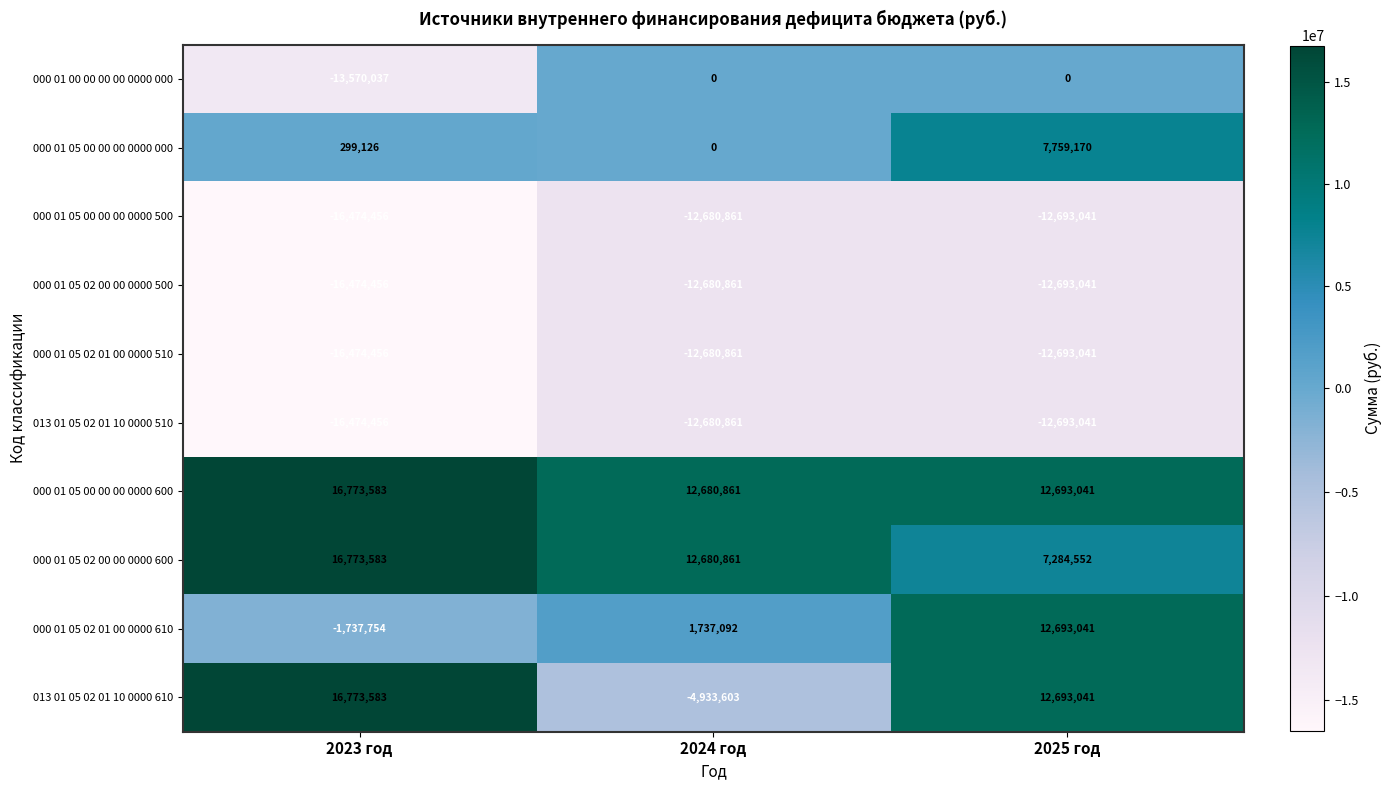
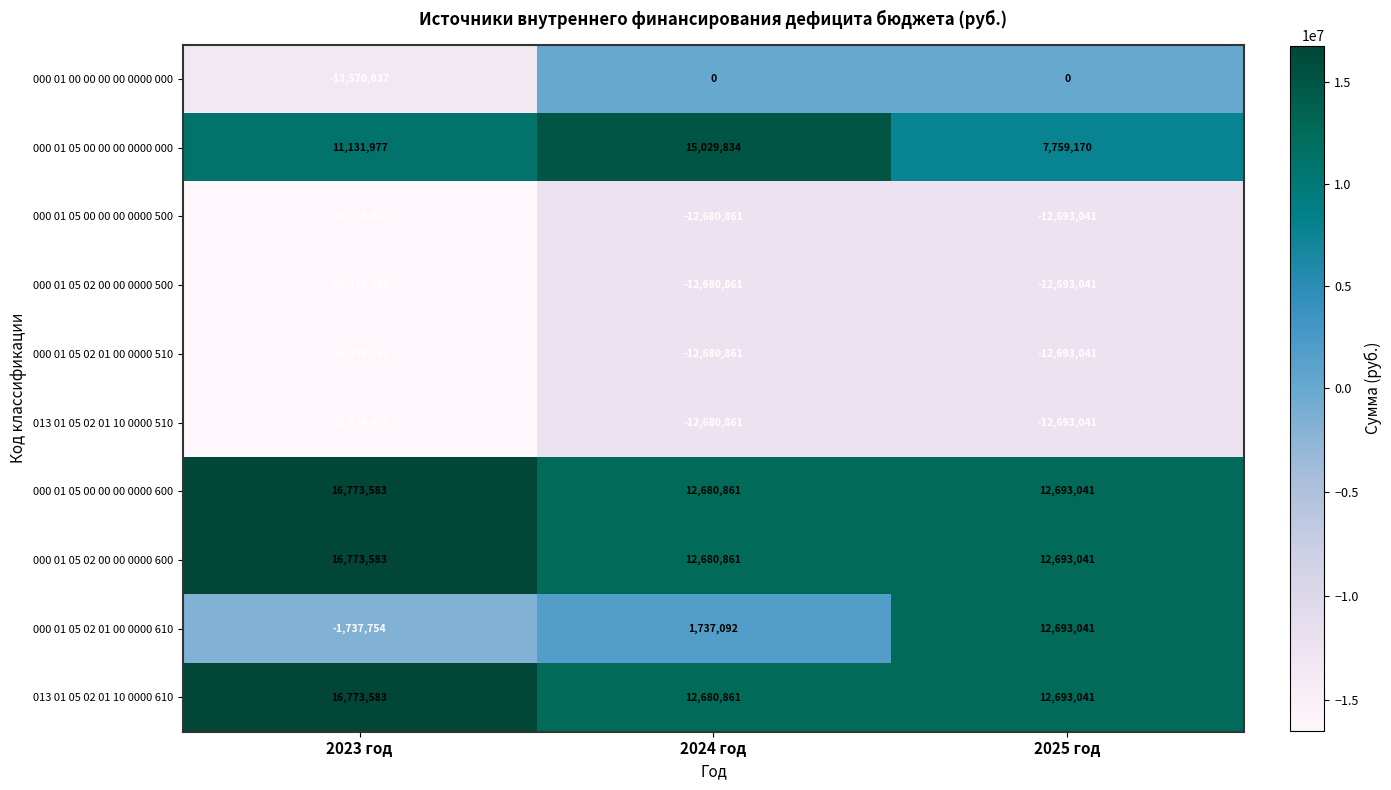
  {
    "000 01 00 00 00 00 0000 000": {
      "2024 год": "0",
      "2025 год": "0"
    },
    "000 01 05 00 00 00 0000 000": {
-     "2023 год": "299,126",
-     "2024 год": "0",
+     "2023 год": "11,131,977",
+     "2024 год": "15,029,834",
      "2025 год": "7,759,170"
    },
    "000 01 05 00 00 00 0000 600": {
      "2023 год": "16,773,583",
      "2024 год": "12,680,861",
      "2025 год": "12,693,041"
    },
    "000 01 05 02 00 00 0000 600": {
      "2023 год": "16,773,583",
      "2024 год": "12,680,861",
-     "2025 год": "7,284,552"
+     "2025 год": "12,693,041"
    },
    "000 01 05 02 01 00 0000 610": {
      "2023 год": "-1,737,754",
      "2024 год": "1,737,092",
      "2025 год": "12,693,041"
    },
    "013 01 05 02 01 10 0000 610": {
      "2023 год": "16,773,583",
-     "2024 год": "-4,933,603",
+     "2024 год": "12,680,861",
      "2025 год": "12,693,041"
    }
  }
